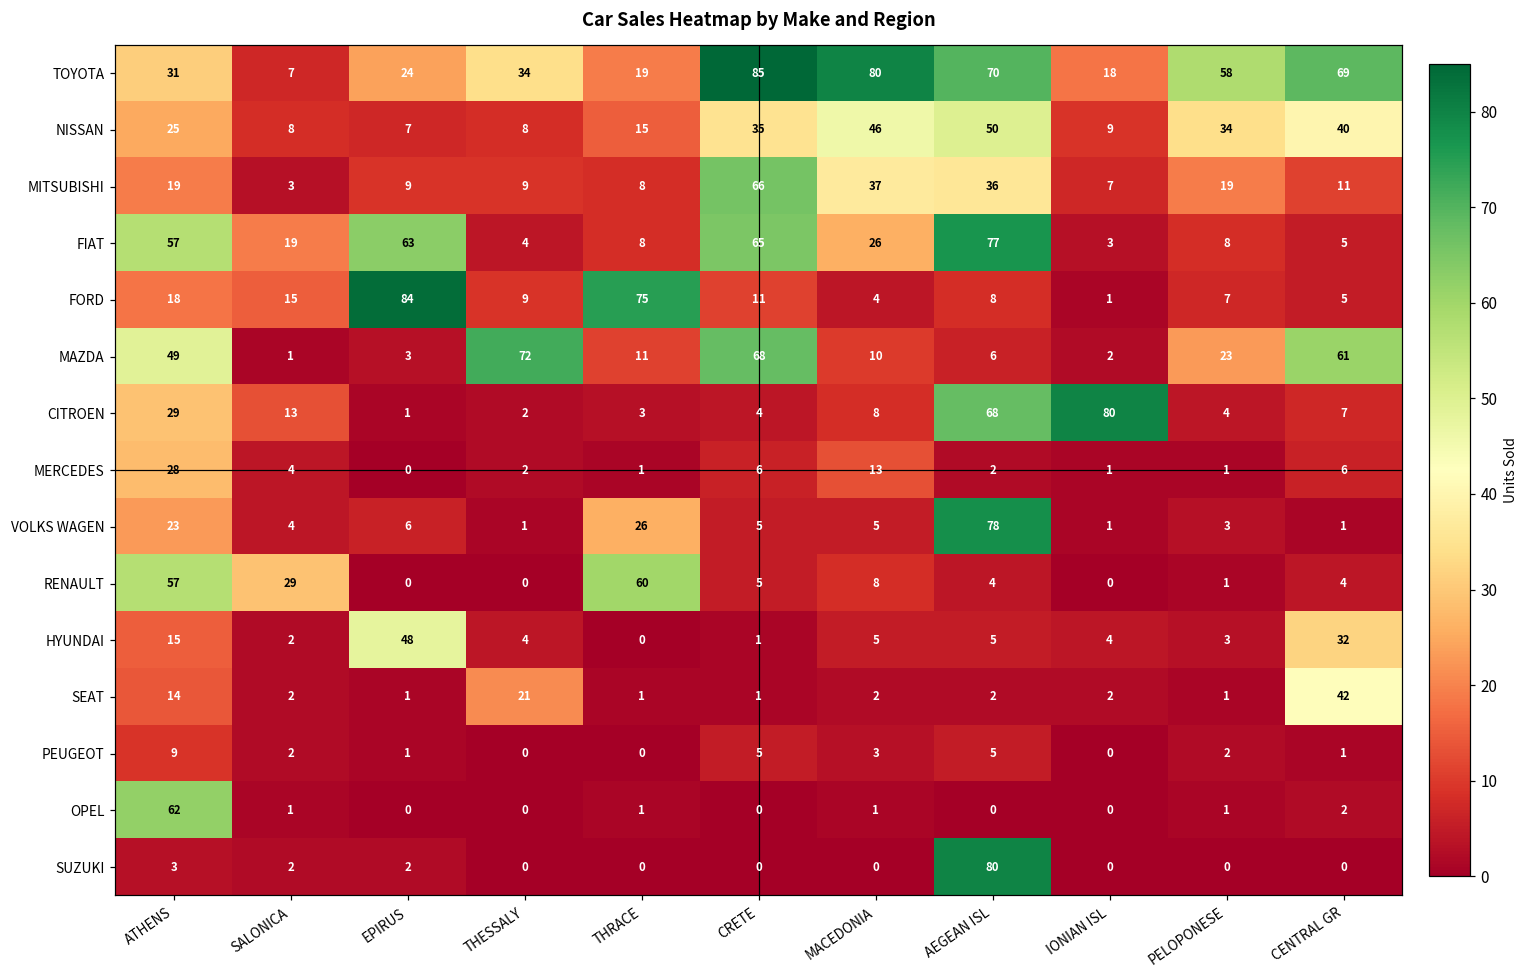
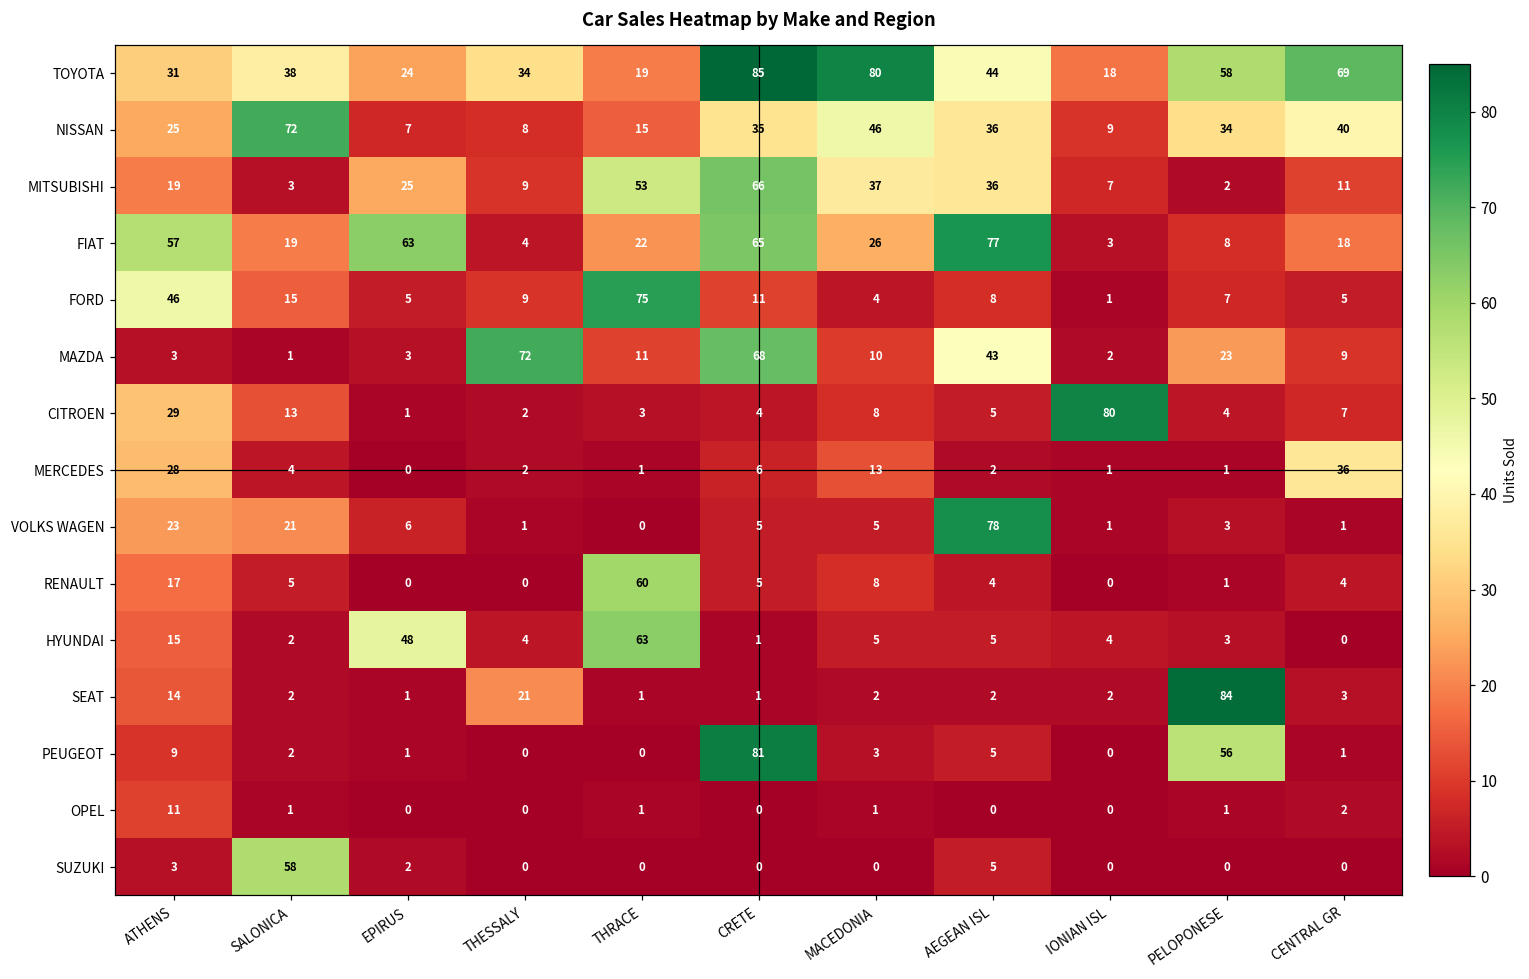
  {
    "TOYOTA": {
      "ATHENS": 31,
-     "SALONICA": 7,
+     "SALONICA": 38,
      "EPIRUS": 24,
      "THESSALY": 34,
      "THRACE": 19,
      "CRETE": 85,
      "MACEDONIA": 80,
-     "AEGEAN ISL": 70,
+     "AEGEAN ISL": 44,
      "IONIAN ISL": 18,
      "PELOPONESE": 58,
      "CENTRAL GR": 69
    },
    "NISSAN": {
      "ATHENS": 25,
-     "SALONICA": 8,
+     "SALONICA": 72,
      "EPIRUS": 7,
      "THESSALY": 8,
      "THRACE": 15,
      "CRETE": 35,
      "MACEDONIA": 46,
-     "AEGEAN ISL": 50,
+     "AEGEAN ISL": 36,
      "IONIAN ISL": 9,
      "PELOPONESE": 34,
      "CENTRAL GR": 40
    },
    "MITSUBISHI": {
      "ATHENS": 19,
      "SALONICA": 3,
-     "EPIRUS": 9,
+     "EPIRUS": 25,
      "THESSALY": 9,
-     "THRACE": 8,
+     "THRACE": 53,
      "CRETE": 66,
      "MACEDONIA": 37,
      "AEGEAN ISL": 36,
      "IONIAN ISL": 7,
-     "PELOPONESE": 19,
+     "PELOPONESE": 2,
      "CENTRAL GR": 11
    },
    "FIAT": {
      "ATHENS": 57,
      "SALONICA": 19,
      "EPIRUS": 63,
      "THESSALY": 4,
-     "THRACE": 8,
+     "THRACE": 22,
      "CRETE": 65,
      "MACEDONIA": 26,
      "AEGEAN ISL": 77,
      "IONIAN ISL": 3,
      "PELOPONESE": 8,
-     "CENTRAL GR": 5
+     "CENTRAL GR": 18
    },
    "FORD": {
-     "ATHENS": 18,
+     "ATHENS": 46,
      "SALONICA": 15,
-     "EPIRUS": 84,
+     "EPIRUS": 5,
      "THESSALY": 9,
      "THRACE": 75,
      "CRETE": 11,
      "MACEDONIA": 4,
      "AEGEAN ISL": 8,
      "IONIAN ISL": 1,
      "PELOPONESE": 7,
      "CENTRAL GR": 5
    },
    "MAZDA": {
-     "ATHENS": 49,
+     "ATHENS": 3,
      "SALONICA": 1,
      "EPIRUS": 3,
      "THESSALY": 72,
      "THRACE": 11,
      "CRETE": 68,
      "MACEDONIA": 10,
-     "AEGEAN ISL": 6,
+     "AEGEAN ISL": 43,
      "IONIAN ISL": 2,
      "PELOPONESE": 23,
-     "CENTRAL GR": 61
+     "CENTRAL GR": 9
    },
    "CITROEN": {
      "ATHENS": 29,
      "SALONICA": 13,
      "EPIRUS": 1,
      "THESSALY": 2,
      "THRACE": 3,
      "CRETE": 4,
      "MACEDONIA": 8,
-     "AEGEAN ISL": 68,
+     "AEGEAN ISL": 5,
      "IONIAN ISL": 80,
      "PELOPONESE": 4,
      "CENTRAL GR": 7
    },
    "MERCEDES": {
      "ATHENS": 28,
      "SALONICA": 4,
      "EPIRUS": 0,
      "THESSALY": 2,
      "THRACE": 1,
      "CRETE": 6,
      "MACEDONIA": 13,
      "AEGEAN ISL": 2,
      "IONIAN ISL": 1,
      "PELOPONESE": 1,
-     "CENTRAL GR": 6
+     "CENTRAL GR": 36
    },
    "VOLKS WAGEN": {
      "ATHENS": 23,
-     "SALONICA": 4,
+     "SALONICA": 21,
      "EPIRUS": 6,
      "THESSALY": 1,
-     "THRACE": 26,
+     "THRACE": 0,
      "CRETE": 5,
      "MACEDONIA": 5,
      "AEGEAN ISL": 78,
      "IONIAN ISL": 1,
      "PELOPONESE": 3,
      "CENTRAL GR": 1
    },
    "RENAULT": {
-     "ATHENS": 57,
-     "SALONICA": 29,
+     "ATHENS": 17,
+     "SALONICA": 5,
      "EPIRUS": 0,
      "THESSALY": 0,
      "THRACE": 60,
      "CRETE": 5,
      "MACEDONIA": 8,
      "AEGEAN ISL": 4,
      "IONIAN ISL": 0,
      "PELOPONESE": 1,
      "CENTRAL GR": 4
    },
    "HYUNDAI": {
      "ATHENS": 15,
      "SALONICA": 2,
      "EPIRUS": 48,
      "THESSALY": 4,
-     "THRACE": 0,
+     "THRACE": 63,
      "CRETE": 1,
      "MACEDONIA": 5,
      "AEGEAN ISL": 5,
      "IONIAN ISL": 4,
      "PELOPONESE": 3,
-     "CENTRAL GR": 32
+     "CENTRAL GR": 0
    },
    "SEAT": {
      "ATHENS": 14,
      "SALONICA": 2,
      "EPIRUS": 1,
      "THESSALY": 21,
      "THRACE": 1,
      "CRETE": 1,
      "MACEDONIA": 2,
      "AEGEAN ISL": 2,
      "IONIAN ISL": 2,
-     "PELOPONESE": 1,
-     "CENTRAL GR": 42
+     "PELOPONESE": 84,
+     "CENTRAL GR": 3
    },
    "PEUGEOT": {
      "ATHENS": 9,
      "SALONICA": 2,
      "EPIRUS": 1,
      "THESSALY": 0,
      "THRACE": 0,
-     "CRETE": 5,
+     "CRETE": 81,
      "MACEDONIA": 3,
      "AEGEAN ISL": 5,
      "IONIAN ISL": 0,
-     "PELOPONESE": 2,
+     "PELOPONESE": 56,
      "CENTRAL GR": 1
    },
    "OPEL": {
-     "ATHENS": 62,
+     "ATHENS": 11,
      "SALONICA": 1,
      "EPIRUS": 0,
      "THESSALY": 0,
      "THRACE": 1,
      "CRETE": 0,
      "MACEDONIA": 1,
      "AEGEAN ISL": 0,
      "IONIAN ISL": 0,
      "PELOPONESE": 1,
      "CENTRAL GR": 2
    },
    "SUZUKI": {
      "ATHENS": 3,
-     "SALONICA": 2,
+     "SALONICA": 58,
      "EPIRUS": 2,
      "THESSALY": 0,
      "THRACE": 0,
      "CRETE": 0,
      "MACEDONIA": 0,
-     "AEGEAN ISL": 80,
+     "AEGEAN ISL": 5,
      "IONIAN ISL": 0,
      "PELOPONESE": 0,
      "CENTRAL GR": 0
    }
  }
